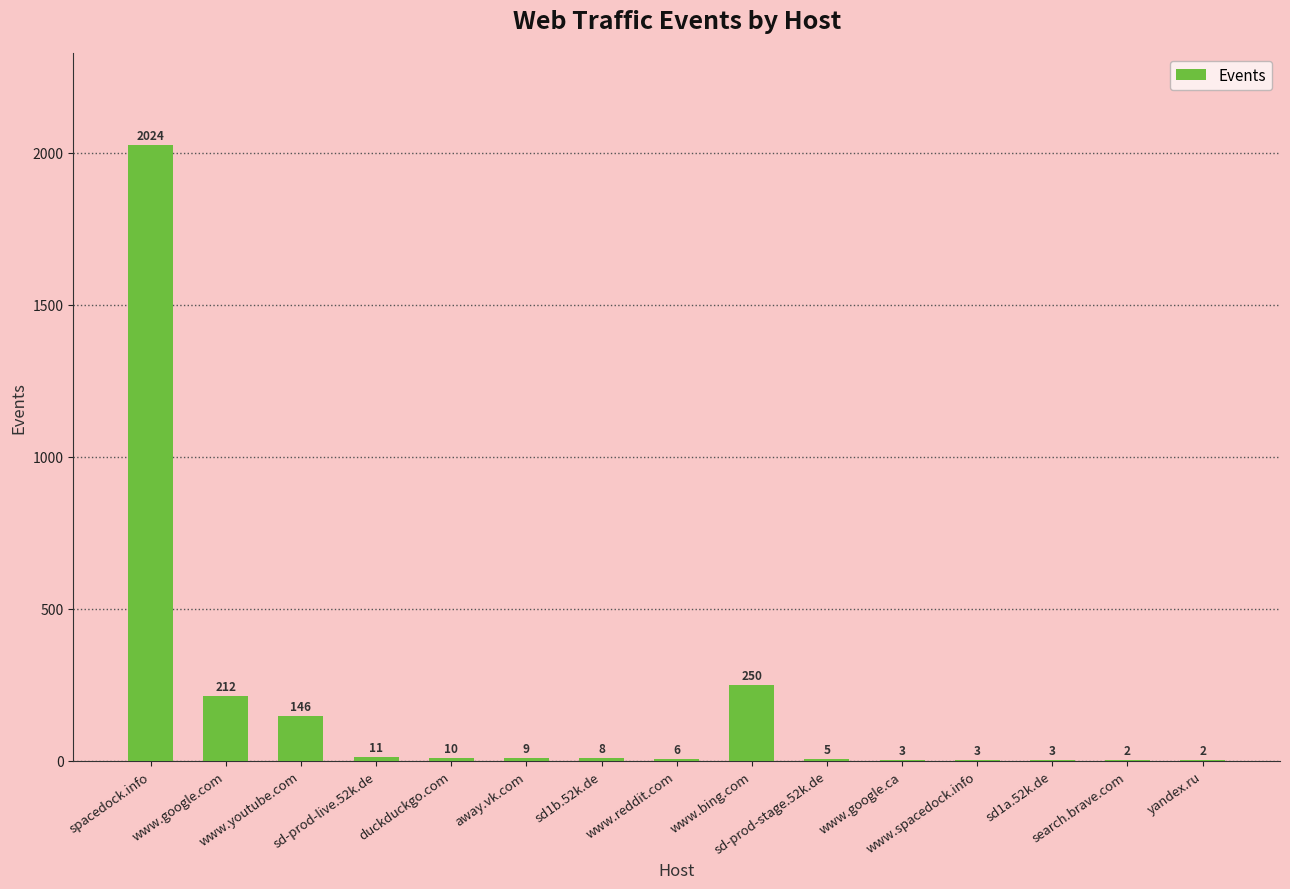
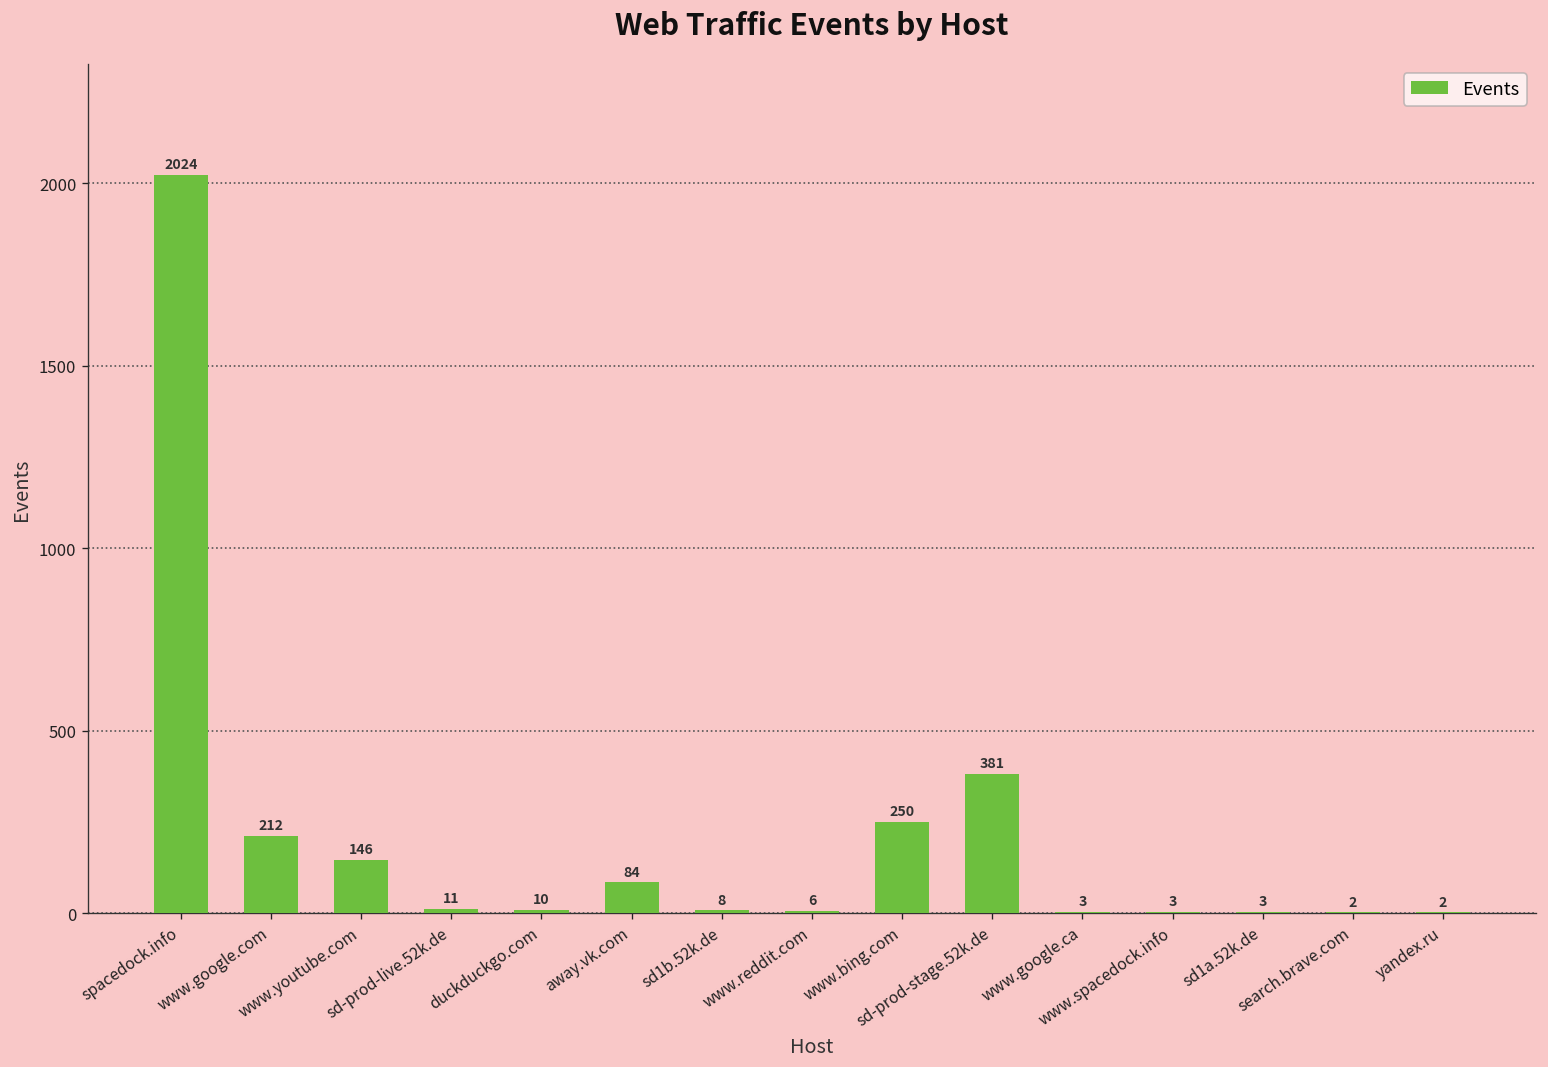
  {
    "spacedock.info": 2024,
    "www.google.com": 212,
    "www.youtube.com": 146,
    "sd-prod-live.52k.de": 11,
    "duckduckgo.com": 10,
-   "away.vk.com": 9,
+   "away.vk.com": 84,
    "sd1b.52k.de": 8,
    "www.reddit.com": 6,
    "www.bing.com": 250,
-   "sd-prod-stage.52k.de": 5,
+   "sd-prod-stage.52k.de": 381,
    "www.google.ca": 3,
    "www.spacedock.info": 3,
    "sd1a.52k.de": 3,
    "search.brave.com": 2,
    "yandex.ru": 2
  }
